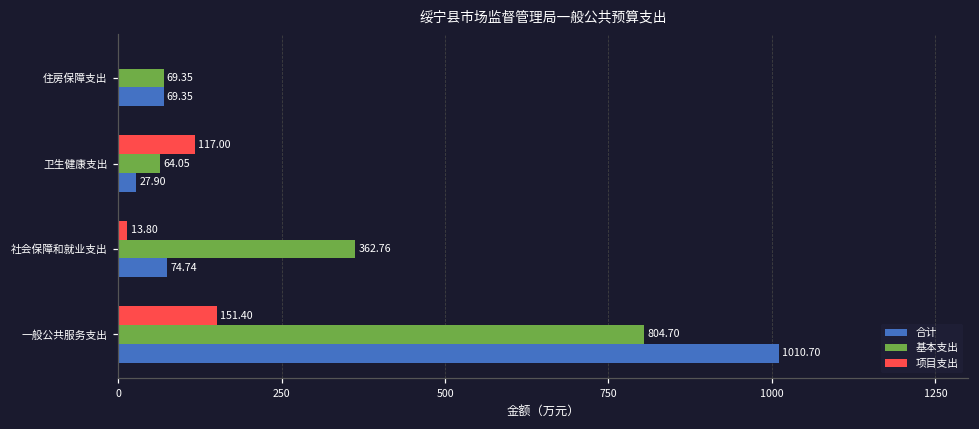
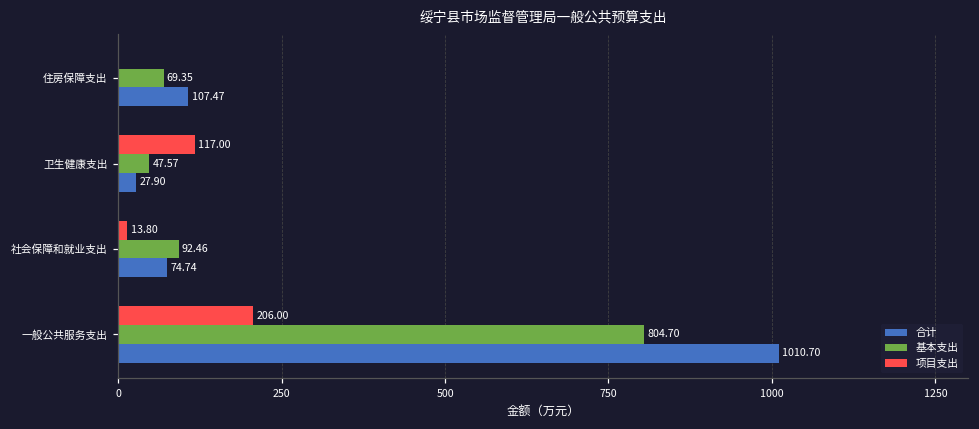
  {
    "合计": {
-     "住房保障支出": 69.35,
+     "住房保障支出": 107.47,
      "卫生健康支出": 27.90,
      "社会保障和就业支出": 74.74,
      "一般公共服务支出": 1010.70
    },
    "基本支出": {
      "住房保障支出": 69.35,
-     "卫生健康支出": 64.05,
-     "社会保障和就业支出": 362.76,
+     "卫生健康支出": 47.57,
+     "社会保障和就业支出": 92.46,
      "一般公共服务支出": 804.70
    },
    "项目支出": {
      "卫生健康支出": 117.00,
      "社会保障和就业支出": 13.80,
-     "一般公共服务支出": 151.40
+     "一般公共服务支出": 206.00
    }
  }
